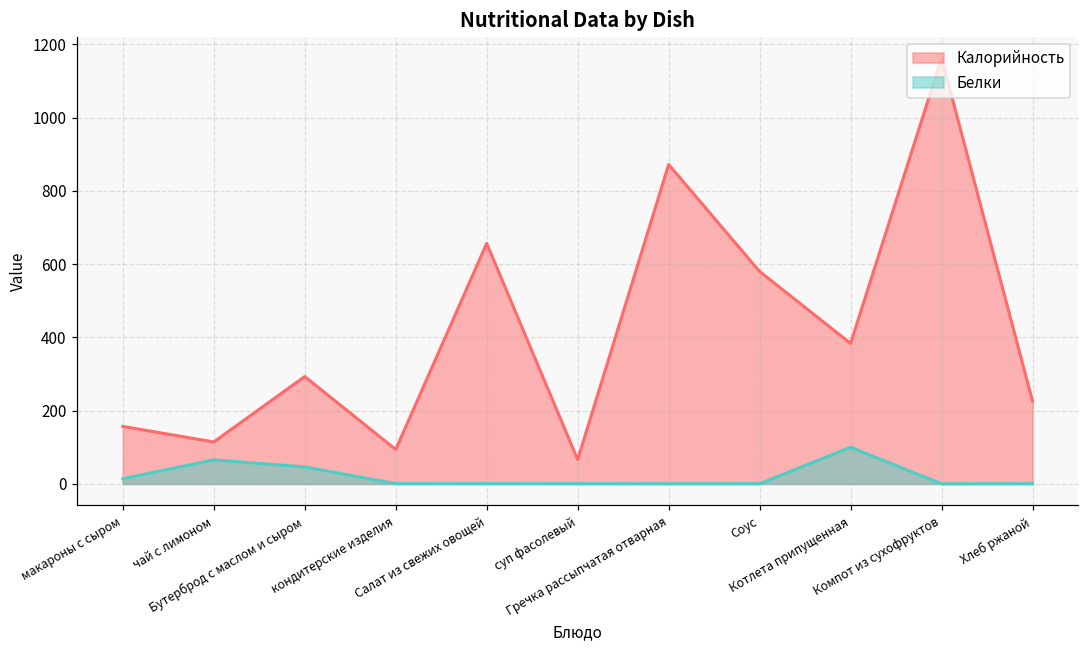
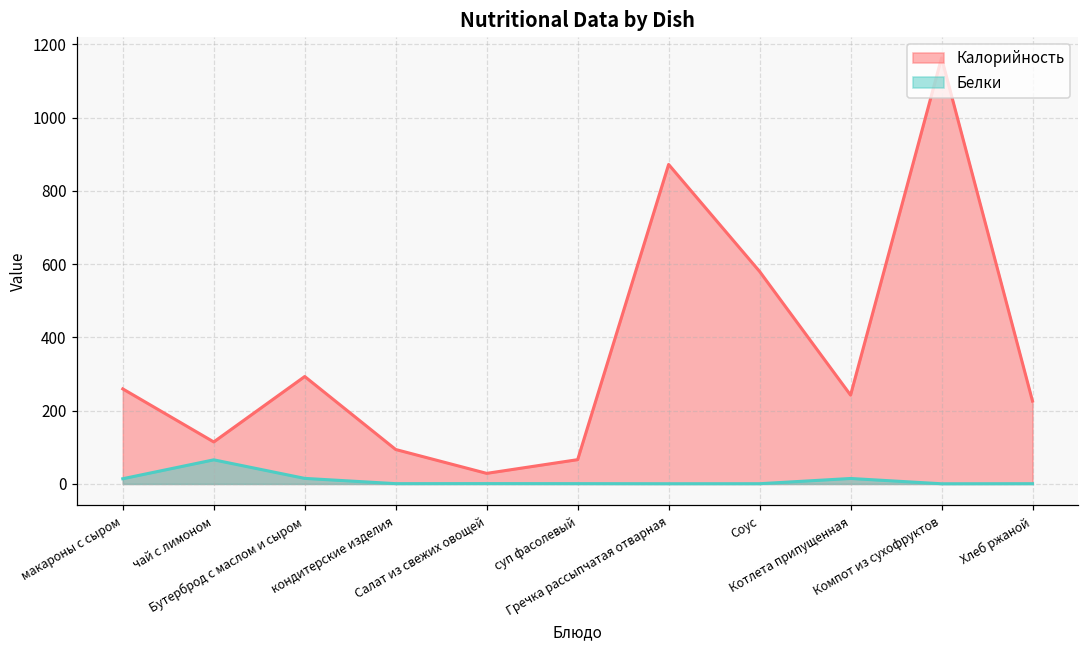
  {
    "Калорийность": {
-     "макароны с сыром": 160,
+     "макароны с сыром": 260,
      "чай с лимоном": 110,
      "Бутерброд с маслом и сыром": 290,
      "кондитерские изделия": 90,
-     "Салат из свежих овощей": 660,
+     "Салат из свежих овощей": 30,
      "суп фасолевый": 70,
      "Гречка рассыпчатая отварная": 870,
      "Соус": 580,
-     "Котлета припущенная": 380,
+     "Котлета припущенная": 240,
      "Хлеб ржаной": 230
    },
    "Белки": {
      "макароны с сыром": 10,
      "чай с лимоном": 70,
-     "Бутерброд с маслом и сыром": 50,
+     "Бутерброд с маслом и сыром": 20,
      "кондитерские изделия": 0,
      "Салат из свежих овощей": 0,
      "суп фасолевый": 0,
      "Гречка рассыпчатая отварная": 0,
      "Соус": 0,
-     "Котлета припущенная": 100,
+     "Котлета припущенная": 10,
      "Компот из сухофруктов": 0,
      "Хлеб ржаной": 0
    }
  }
